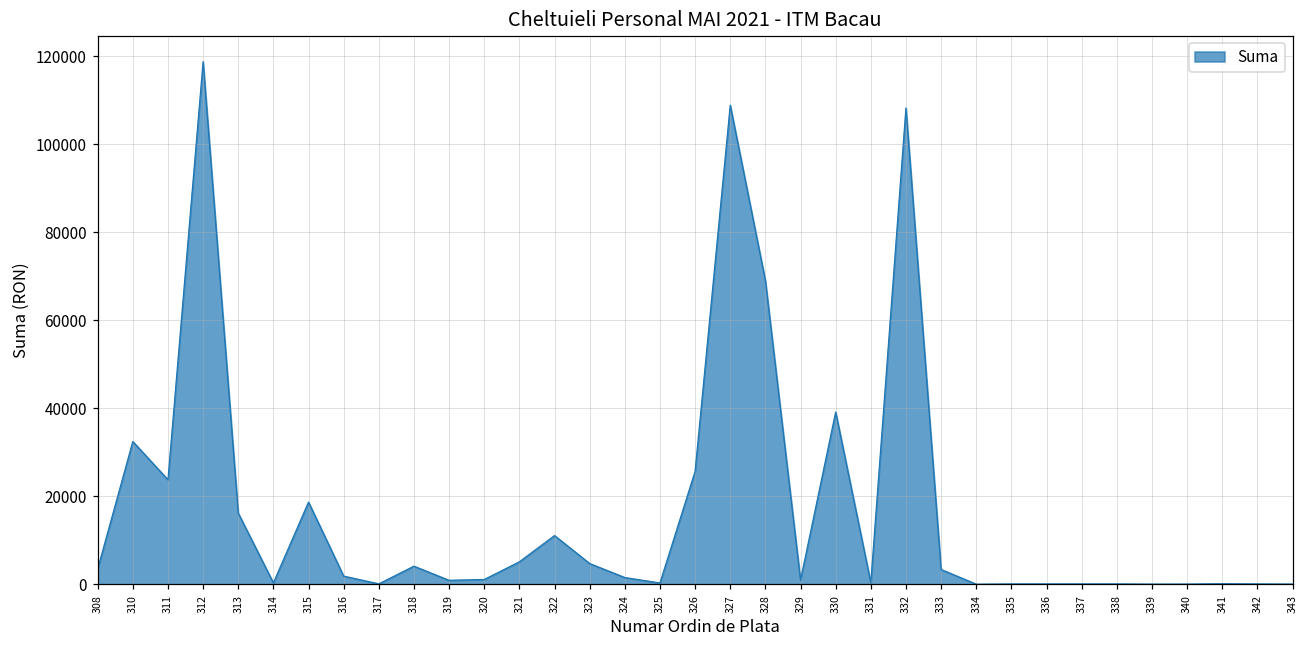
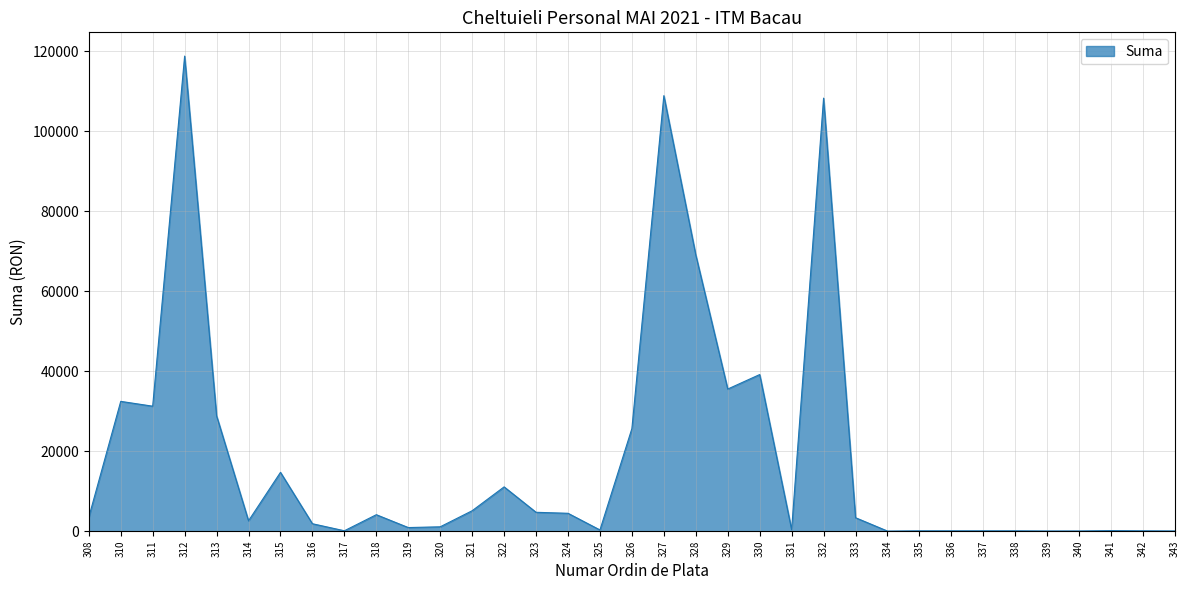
  {
    "308": 4000,
    "310": 32000,
-   "311": 24000,
+   "311": 31000,
    "312": 119000,
-   "313": 16000,
-   "314": 0,
-   "315": 19000,
+   "313": 29000,
+   "314": 3000,
+   "315": 15000,
    "316": 2000,
    "317": 0,
    "318": 4000,
    "319": 1000,
    "320": 1000,
    "321": 5000,
    "322": 11000,
    "323": 5000,
-   "324": 2000,
+   "324": 4000,
    "325": 0,
    "326": 26000,
    "327": 109000,
    "328": 69000,
-   "329": 1000,
+   "329": 36000,
    "330": 39000,
    "331": 0,
    "332": 108000,
    "333": 3000,
    "334": 0,
    "335": 0,
    "336": 0,
    "337": 0,
    "338": 0,
    "339": 0,
    "340": 0,
    "341": 0,
    "342": 0,
    "343": 0
  }
